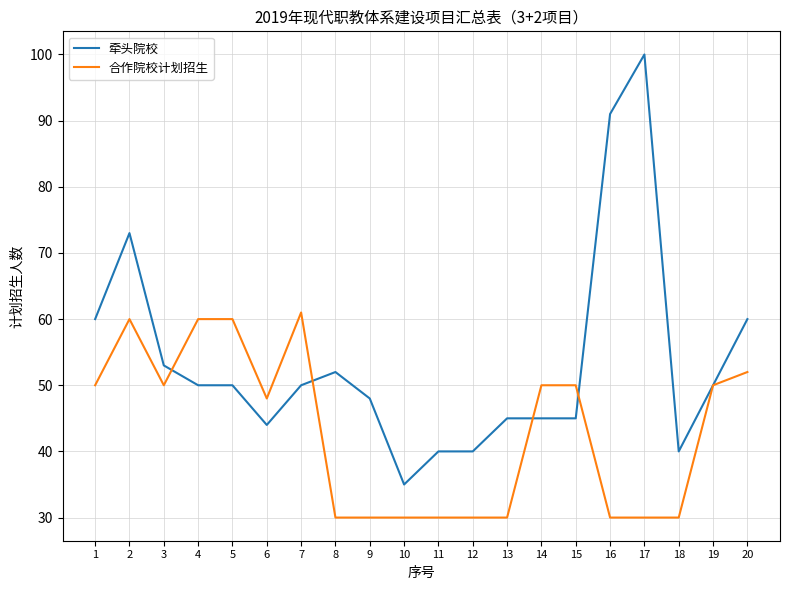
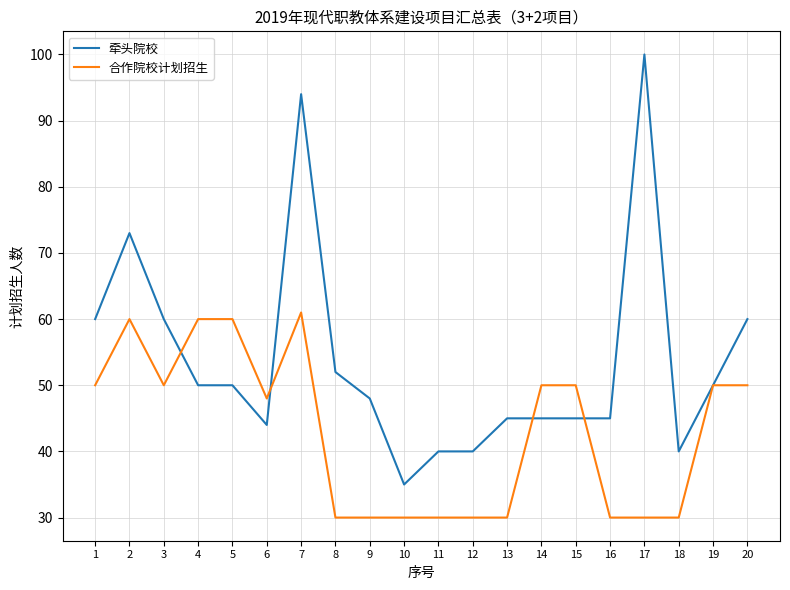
  {
    "牵头院校": {
      "1": 60,
      "2": 73,
-     "3": 53,
+     "3": 60,
      "4": 50,
      "5": 50,
      "6": 44,
-     "7": 50,
+     "7": 94,
      "8": 52,
      "9": 48,
      "10": 35,
      "11": 40,
      "12": 40,
      "13": 45,
      "14": 45,
      "15": 45,
-     "16": 91,
+     "16": 45,
      "17": 100,
      "18": 40,
      "20": 60
    },
    "合作院校计划招生": {
      "1": 50,
      "2": 60,
      "3": 50,
      "4": 60,
      "5": 60,
      "6": 48,
      "7": 61,
      "8": 30,
      "9": 30,
      "10": 30,
      "11": 30,
      "12": 30,
      "13": 30,
      "14": 50,
      "15": 50,
      "16": 30,
      "17": 30,
      "18": 30,
-     "20": 52
+     "20": 50
    }
  }
